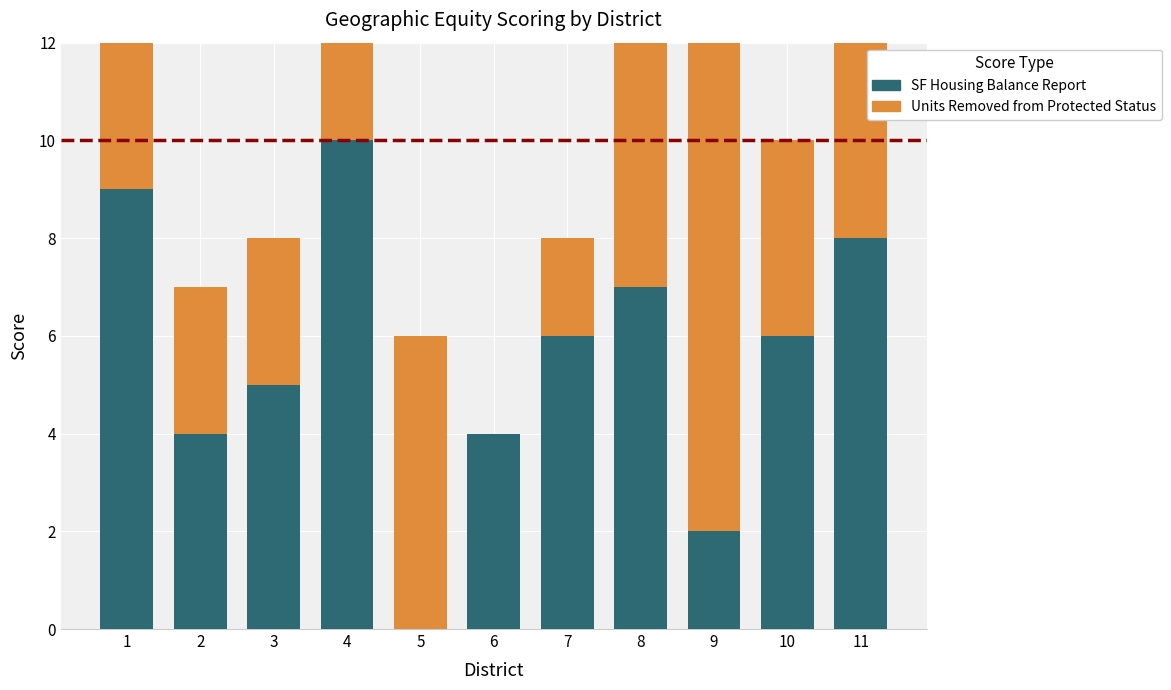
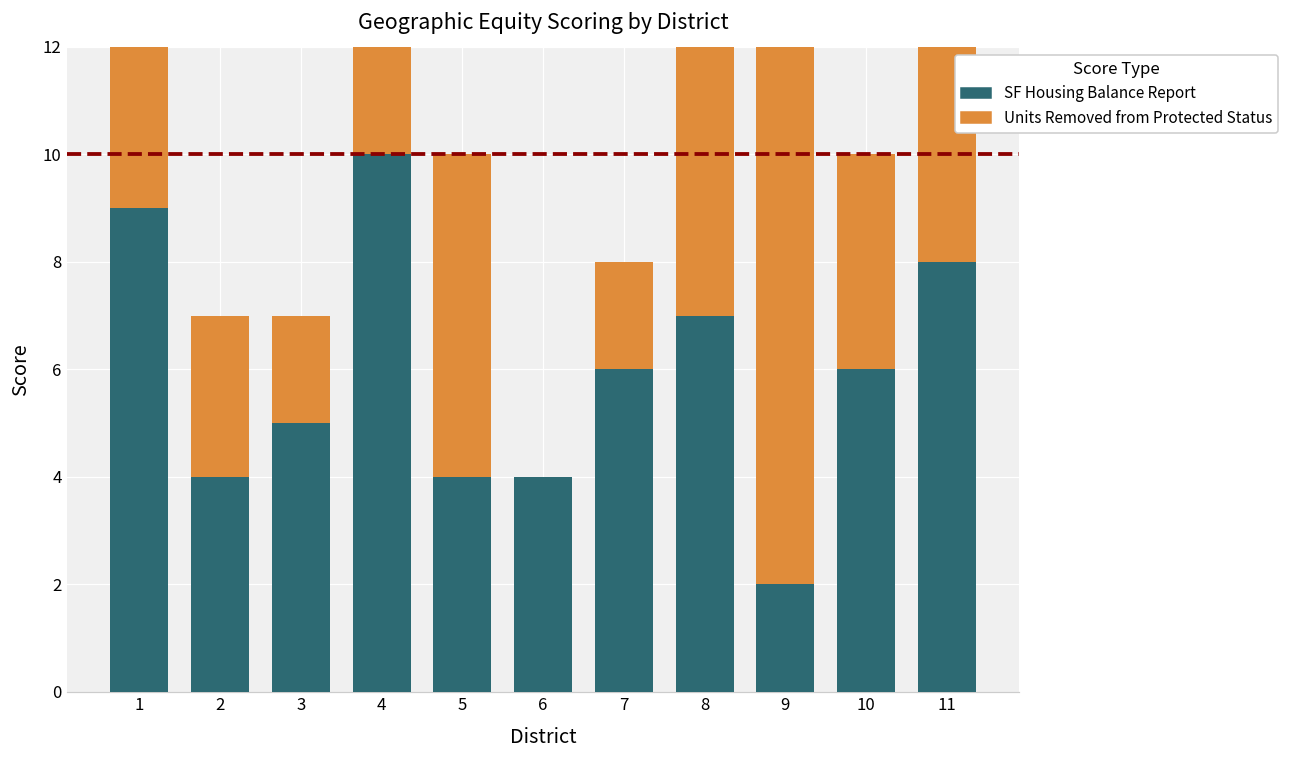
  {
    "SF Housing Balance Report": {
      "1": 9,
      "2": 4,
      "3": 5,
      "4": 10,
-     "5": 0,
+     "5": 4,
      "6": 4,
      "7": 6,
      "8": 7,
      "9": 2,
      "10": 6,
      "11": 8
    },
    "Units Removed from Protected Status": {
      "2": 3,
-     "3": 3,
+     "3": 2,
      "5": 6,
      "6": 0,
      "7": 2,
      "9": 10,
      "10": 4
    }
  }
